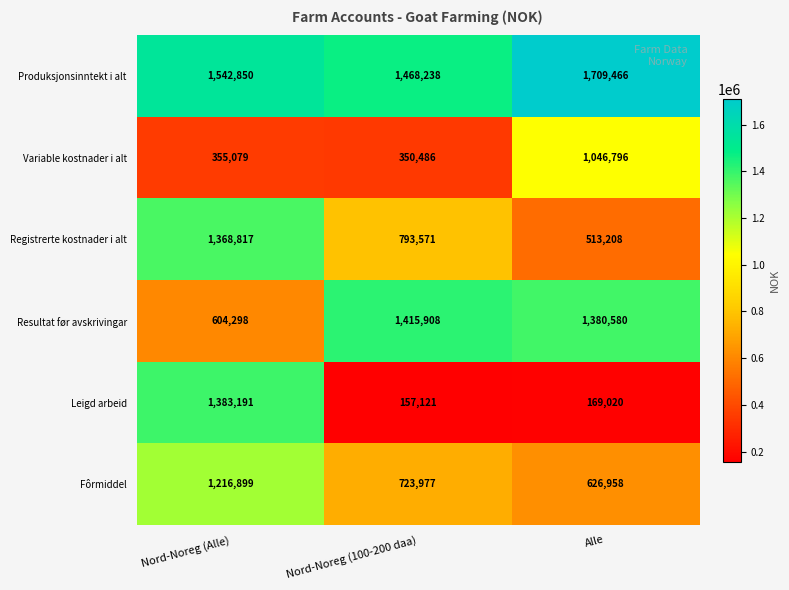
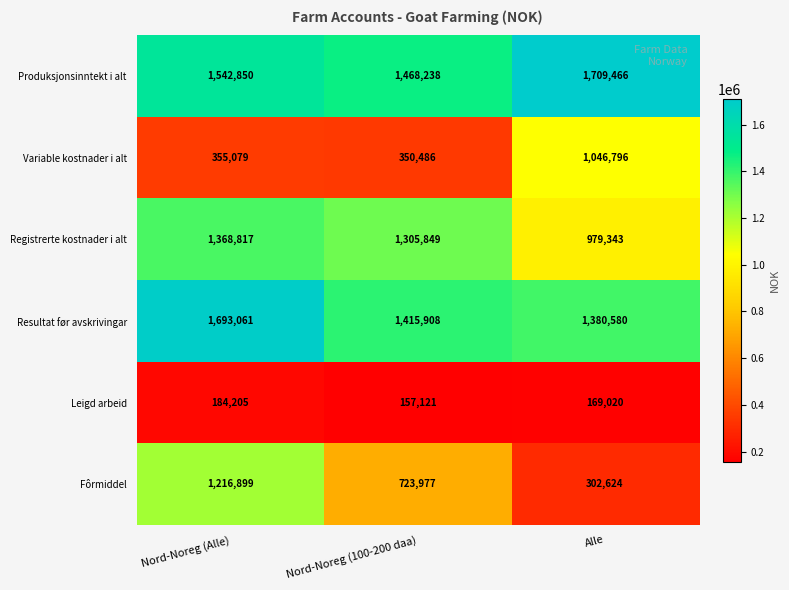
  {
    "Produksjonsinntekt i alt": {
      "Nord-Noreg (Alle)": "1,542,850",
      "Nord-Noreg (100-200 daa)": "1,468,238"
    },
    "Variable kostnader i alt": {
      "Nord-Noreg (Alle)": "355,079",
      "Nord-Noreg (100-200 daa)": "350,486",
      "Alle": "1,046,796"
    },
    "Registrerte kostnader i alt": {
      "Nord-Noreg (Alle)": "1,368,817",
-     "Nord-Noreg (100-200 daa)": "793,571",
-     "Alle": "513,208"
+     "Nord-Noreg (100-200 daa)": "1,305,849",
+     "Alle": "979,343"
    },
    "Resultat før avskrivingar": {
-     "Nord-Noreg (Alle)": "604,298",
+     "Nord-Noreg (Alle)": "1,693,061",
      "Nord-Noreg (100-200 daa)": "1,415,908",
      "Alle": "1,380,580"
    },
    "Leigd arbeid": {
-     "Nord-Noreg (Alle)": "1,383,191",
+     "Nord-Noreg (Alle)": "184,205",
      "Nord-Noreg (100-200 daa)": "157,121",
      "Alle": "169,020"
    },
    "Fôrmiddel": {
      "Nord-Noreg (Alle)": "1,216,899",
      "Nord-Noreg (100-200 daa)": "723,977",
-     "Alle": "626,958"
+     "Alle": "302,624"
    }
  }
